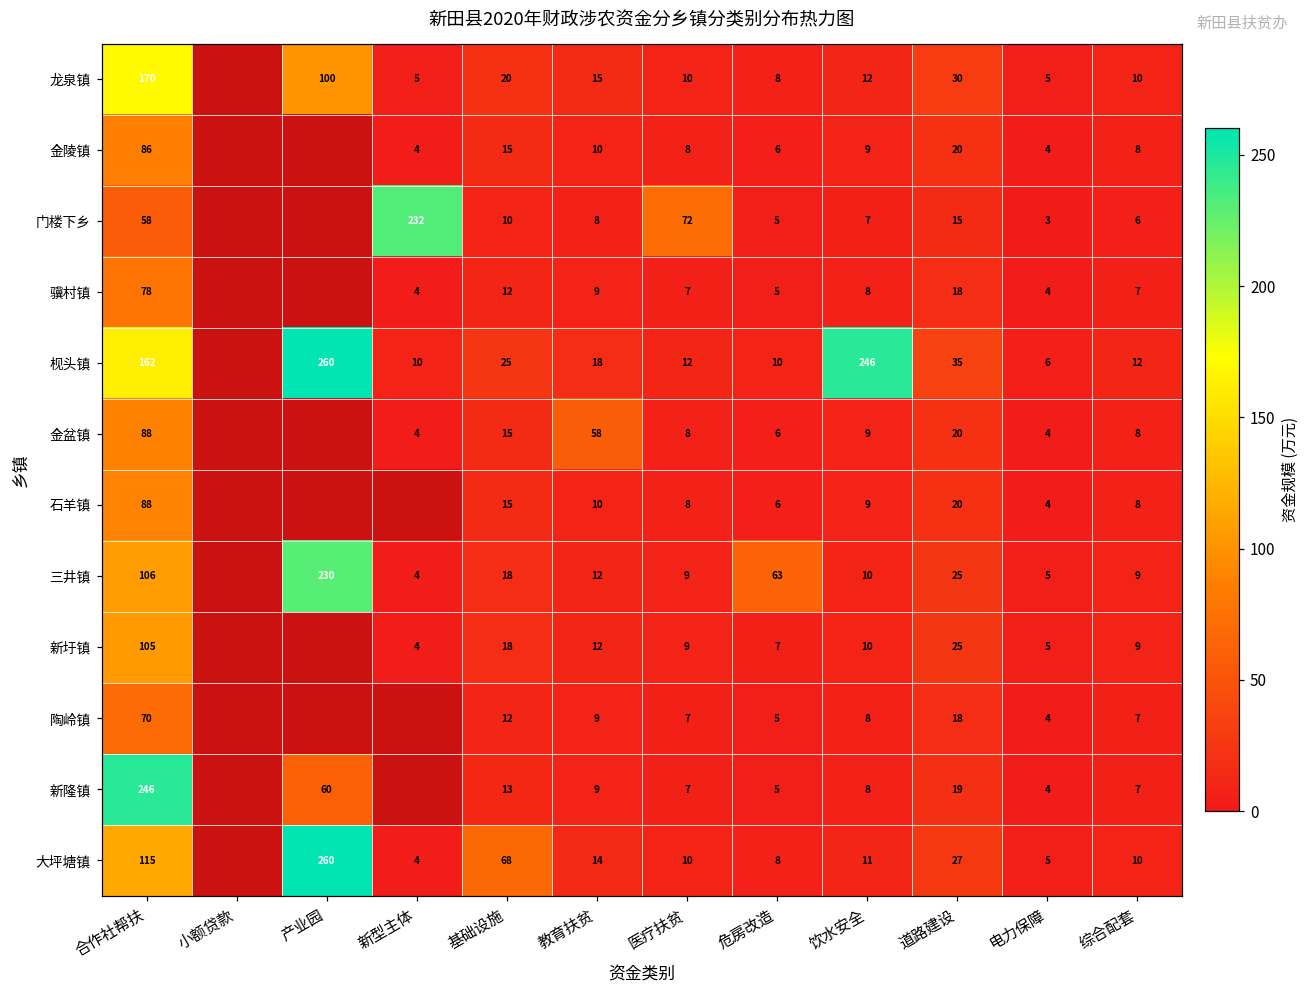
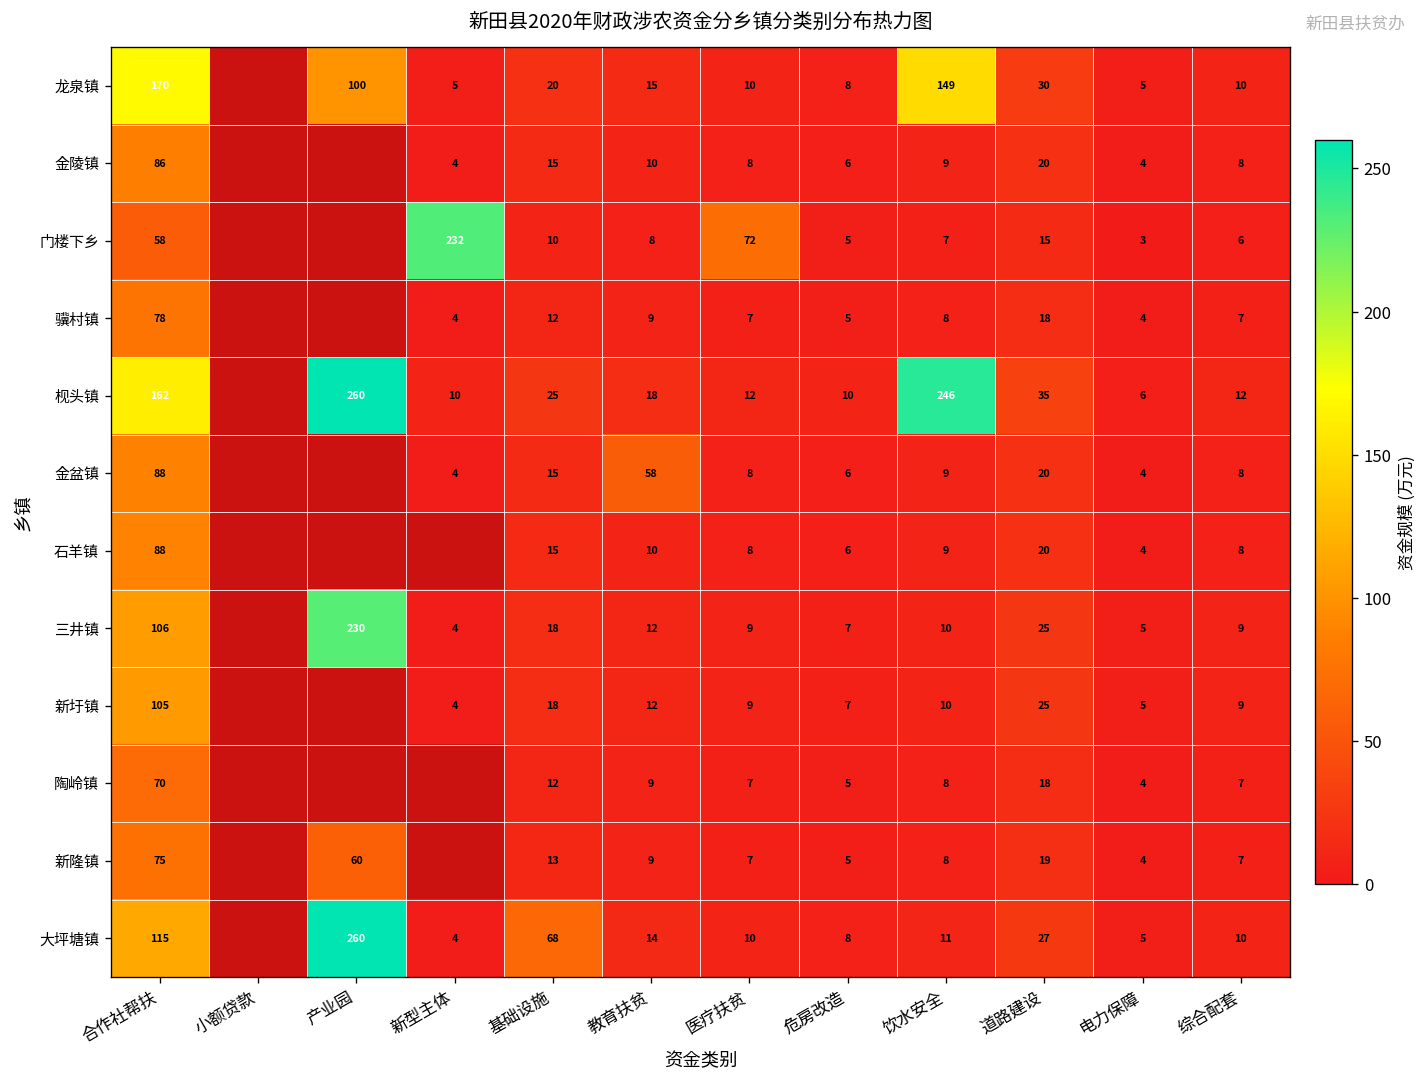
  {
    "龙泉镇": {
      "合作社帮扶": 170,
      "产业园": 100,
      "新型主体": 5,
      "基础设施": 20,
      "教育扶贫": 15,
      "医疗扶贫": 10,
      "危房改造": 8,
-     "饮水安全": 12,
+     "饮水安全": 149,
      "道路建设": 30,
      "电力保障": 5,
      "综合配套": 10
    },
    "金陵镇": {
      "合作社帮扶": 86,
      "新型主体": 4,
      "基础设施": 15,
      "教育扶贫": 10,
      "医疗扶贫": 8,
      "危房改造": 6,
      "饮水安全": 9,
      "道路建设": 20,
      "电力保障": 4,
      "综合配套": 8
    },
    "门楼下乡": {
      "合作社帮扶": 58,
      "新型主体": 232,
      "基础设施": 10,
      "教育扶贫": 8,
      "医疗扶贫": 72,
      "危房改造": 5,
      "饮水安全": 7,
      "道路建设": 15,
      "电力保障": 3,
      "综合配套": 6
    },
    "骥村镇": {
      "合作社帮扶": 78,
      "新型主体": 4,
      "基础设施": 12,
      "教育扶贫": 9,
      "医疗扶贫": 7,
      "危房改造": 5,
      "饮水安全": 8,
      "道路建设": 18,
      "电力保障": 4,
      "综合配套": 7
    },
    "枧头镇": {
      "合作社帮扶": 162,
      "产业园": 260,
      "新型主体": 10,
      "基础设施": 25,
      "教育扶贫": 18,
      "医疗扶贫": 12,
      "危房改造": 10,
      "饮水安全": 246,
      "道路建设": 35,
      "电力保障": 6,
      "综合配套": 12
    },
    "金盆镇": {
      "合作社帮扶": 88,
      "新型主体": 4,
      "基础设施": 15,
      "教育扶贫": 58,
      "医疗扶贫": 8,
      "危房改造": 6,
      "饮水安全": 9,
      "道路建设": 20,
      "电力保障": 4,
      "综合配套": 8
    },
    "石羊镇": {
      "合作社帮扶": 88,
      "基础设施": 15,
      "教育扶贫": 10,
      "医疗扶贫": 8,
      "危房改造": 6,
      "饮水安全": 9,
      "道路建设": 20,
      "电力保障": 4,
      "综合配套": 8
    },
    "三井镇": {
      "合作社帮扶": 106,
      "产业园": 230,
      "新型主体": 4,
      "基础设施": 18,
      "教育扶贫": 12,
      "医疗扶贫": 9,
-     "危房改造": 63,
+     "危房改造": 7,
      "饮水安全": 10,
      "道路建设": 25,
      "电力保障": 5,
      "综合配套": 9
    },
    "新圩镇": {
      "合作社帮扶": 105,
      "新型主体": 4,
      "基础设施": 18,
      "教育扶贫": 12,
      "医疗扶贫": 9,
      "危房改造": 7,
      "饮水安全": 10,
      "道路建设": 25,
      "电力保障": 5,
      "综合配套": 9
    },
    "陶岭镇": {
      "合作社帮扶": 70,
      "基础设施": 12,
      "教育扶贫": 9,
      "医疗扶贫": 7,
      "危房改造": 5,
      "饮水安全": 8,
      "道路建设": 18,
      "电力保障": 4,
      "综合配套": 7
    },
    "新隆镇": {
-     "合作社帮扶": 246,
+     "合作社帮扶": 75,
      "产业园": 60,
      "基础设施": 13,
      "教育扶贫": 9,
      "医疗扶贫": 7,
      "危房改造": 5,
      "饮水安全": 8,
      "道路建设": 19,
      "电力保障": 4,
      "综合配套": 7
    },
    "大坪塘镇": {
      "合作社帮扶": 115,
      "产业园": 260,
      "新型主体": 4,
      "基础设施": 68,
      "教育扶贫": 14,
      "医疗扶贫": 10,
      "危房改造": 8,
      "饮水安全": 11,
      "道路建设": 27,
      "电力保障": 5,
      "综合配套": 10
    }
  }
